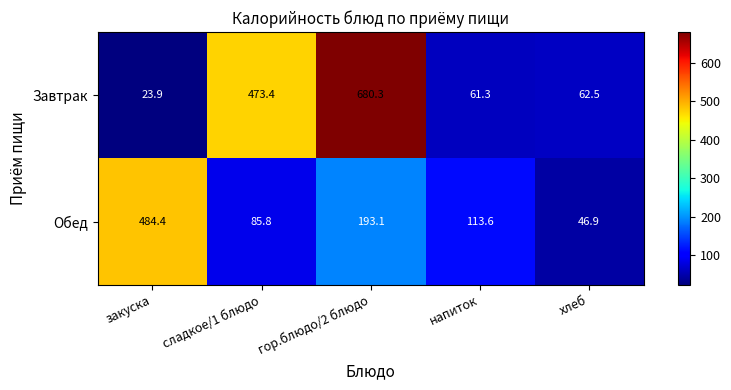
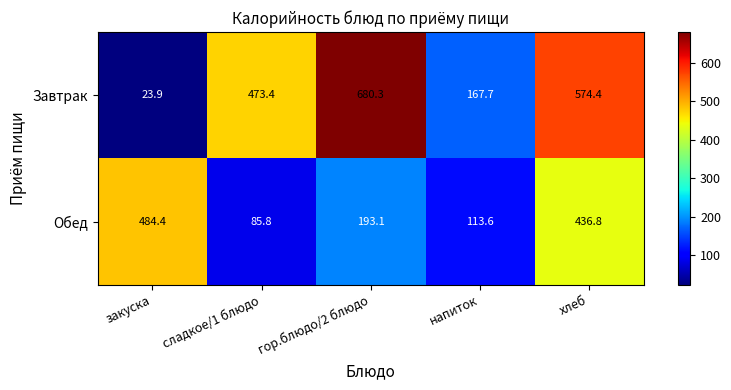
  {
    "Завтрак": {
      "закуска": 23.9,
      "сладкое/1 блюдо": 473.4,
      "гор.блюдо/2 блюдо": 680.3,
-     "напиток": 61.3,
-     "хлеб": 62.5
+     "напиток": 167.7,
+     "хлеб": 574.4
    },
    "Обед": {
      "закуска": 484.4,
      "сладкое/1 блюдо": 85.8,
      "гор.блюдо/2 блюдо": 193.1,
      "напиток": 113.6,
-     "хлеб": 46.9
+     "хлеб": 436.8
    }
  }
